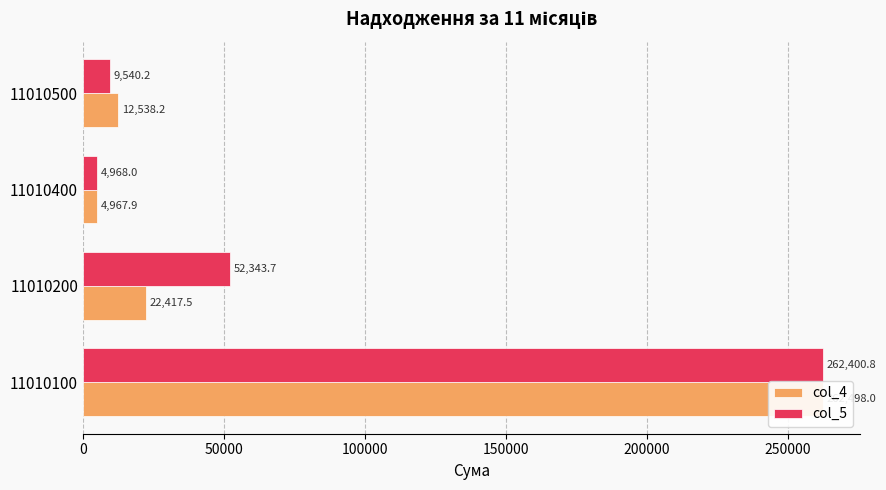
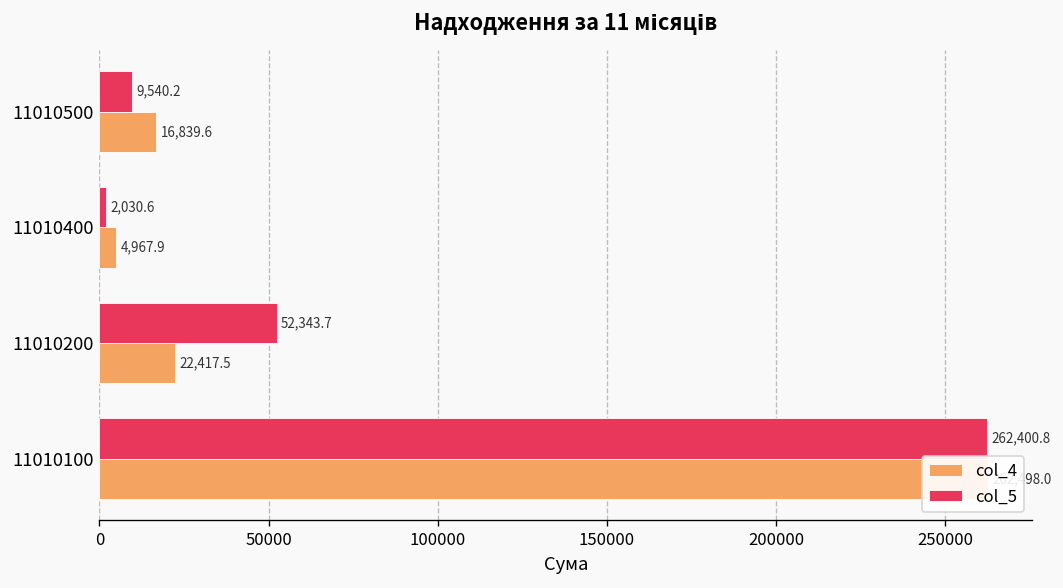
  {
    "col_4": {
-     "11010500": "12,538.2",
+     "11010500": "16,839.6",
      "11010400": "4,967.9",
      "11010200": "22,417.5"
    },
    "col_5": {
      "11010500": "9,540.2",
-     "11010400": "4,968.0",
+     "11010400": "2,030.6",
      "11010200": "52,343.7",
      "11010100": "262,400.8"
    }
  }
